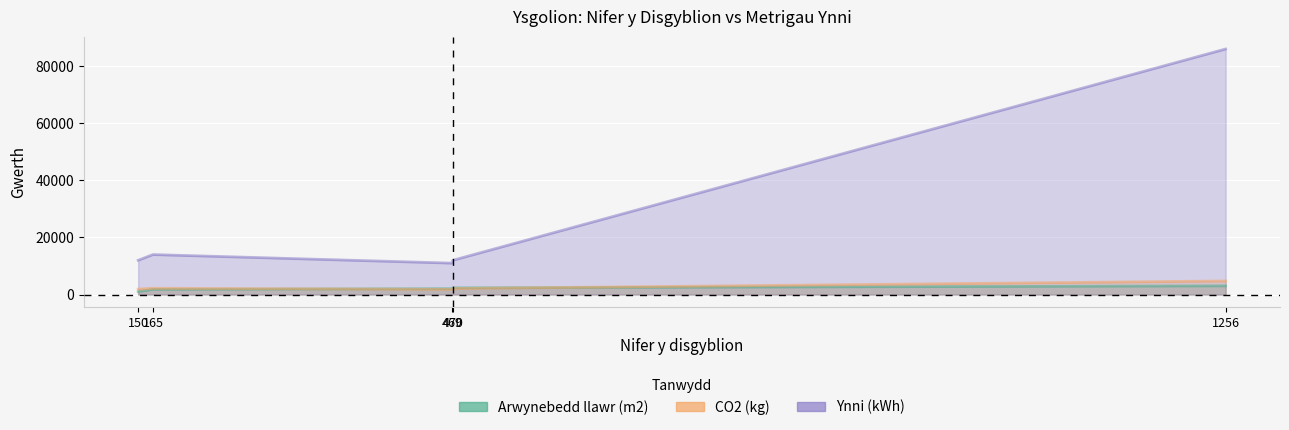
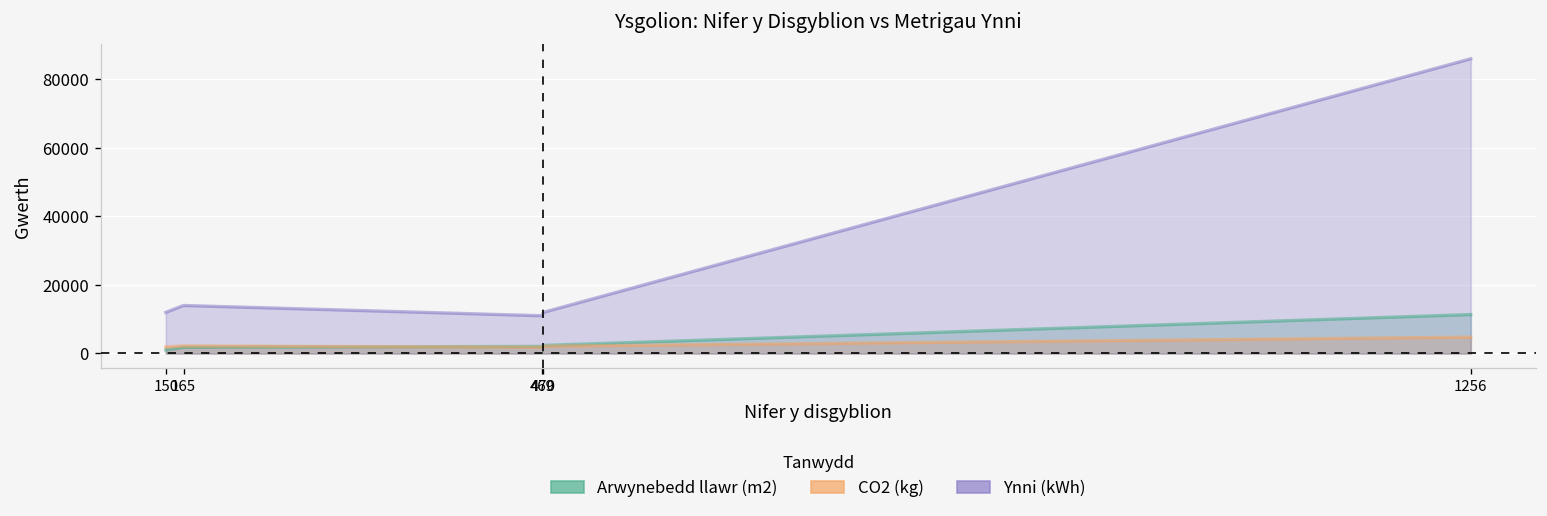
  {
    "Arwynebedd llawr (m2)": {
-     "1256": 3000
+     "1256": 11000
    },
    "CO2 (kg)": {
      "1256": 5000
    },
    "Ynni (kWh)": {
      "1256": 86000
    }
  }
